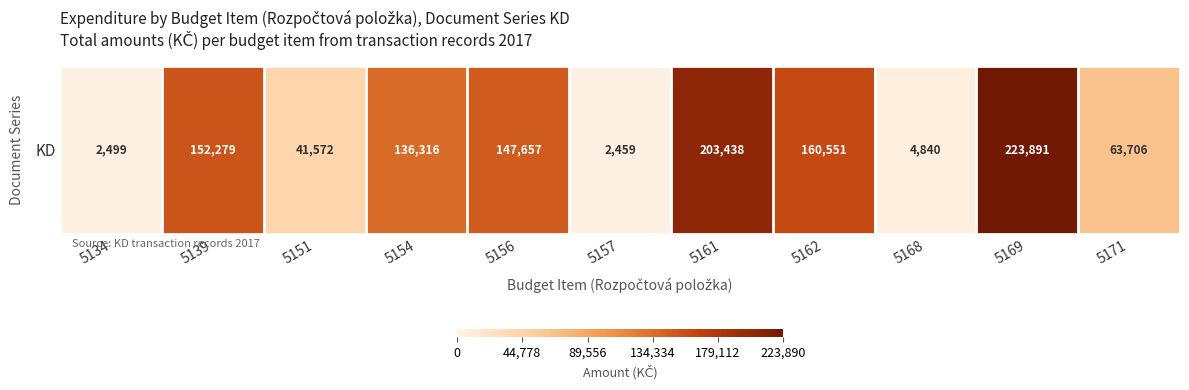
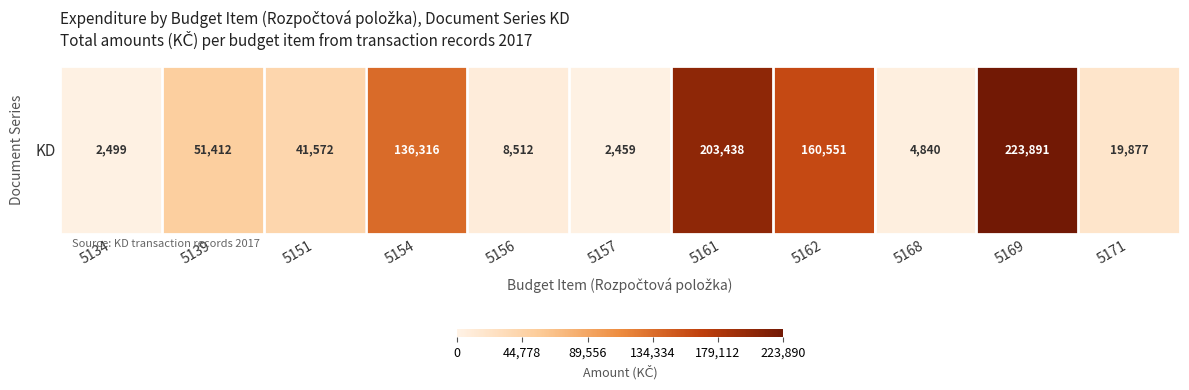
  {
    "KD": {
      "5134": "2,499",
-     "5139": "152,279",
+     "5139": "51,412",
      "5151": "41,572",
      "5154": "136,316",
-     "5156": "147,657",
+     "5156": "8,512",
      "5157": "2,459",
      "5161": "203,438",
      "5162": "160,551",
      "5168": "4,840",
      "5169": "223,891",
-     "5171": "63,706"
+     "5171": "19,877"
    }
  }
